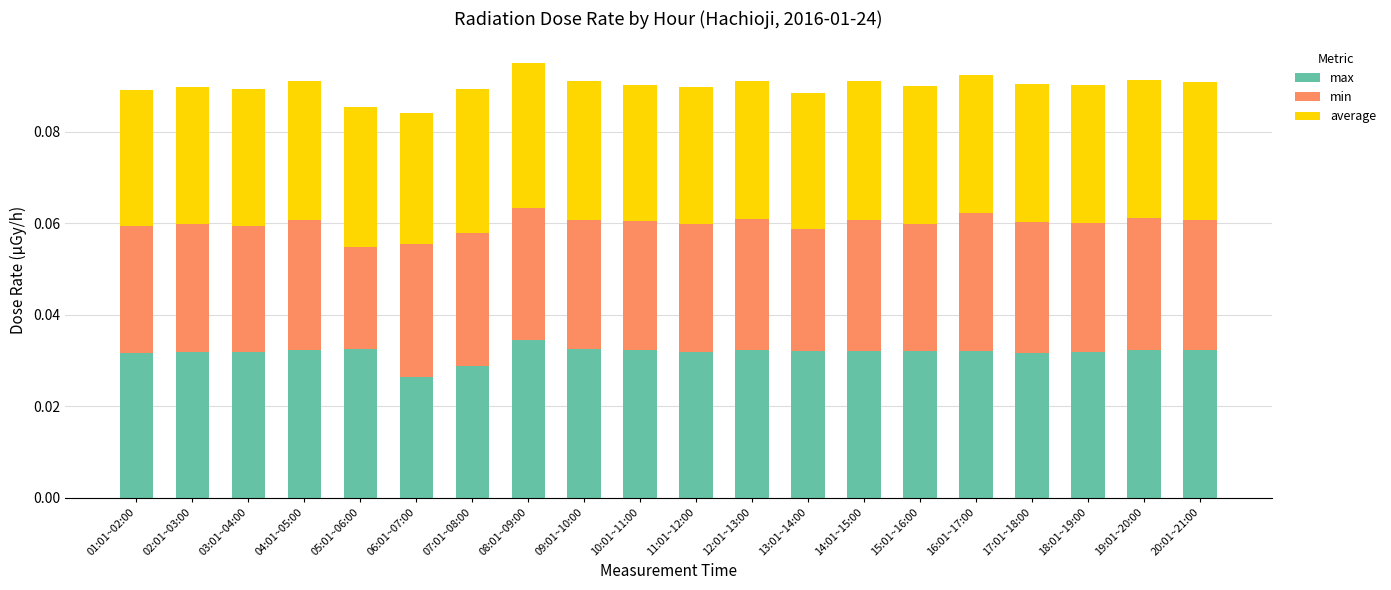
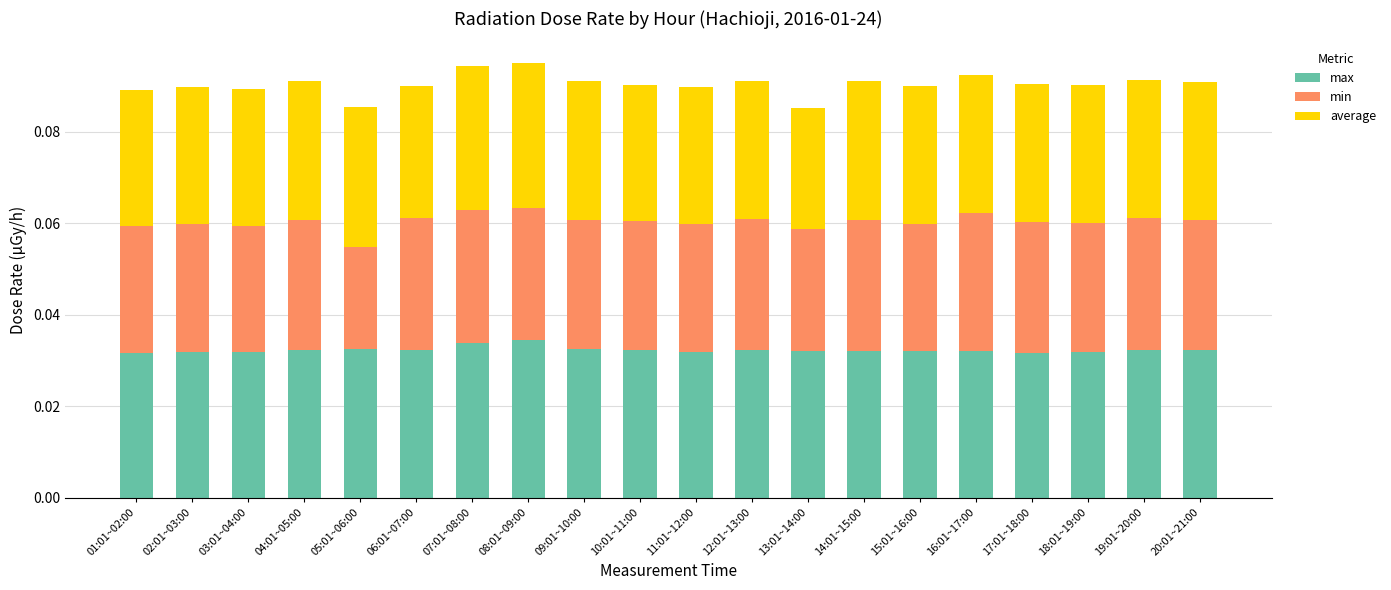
  {
    "max": {
      "01:01~02:00": 0.032,
      "02:01~03:00": 0.032,
      "03:01~04:00": 0.032,
      "04:01~05:00": 0.032,
      "05:01~06:00": 0.033,
-     "06:01~07:00": 0.027,
-     "07:01~08:00": 0.029,
+     "06:01~07:00": 0.032,
+     "07:01~08:00": 0.034,
      "08:01~09:00": 0.034,
      "09:01~10:00": 0.033,
      "10:01~11:00": 0.032,
      "11:01~12:00": 0.032,
      "12:01~13:00": 0.032,
      "13:01~14:00": 0.032,
      "14:01~15:00": 0.032,
      "15:01~16:00": 0.032,
      "16:01~17:00": 0.032,
      "17:01~18:00": 0.032,
      "18:01~19:00": 0.032,
      "19:01~20:00": 0.032,
      "20:01~21:00": 0.032
    },
    "min": {
      "01:01~02:00": 0.028,
      "02:01~03:00": 0.028,
      "03:01~04:00": 0.027,
      "04:01~05:00": 0.029,
      "05:01~06:00": 0.022,
      "06:01~07:00": 0.029,
      "07:01~08:00": 0.029,
      "08:01~09:00": 0.029,
      "09:01~10:00": 0.028,
      "10:01~11:00": 0.028,
      "11:01~12:00": 0.028,
      "12:01~13:00": 0.029,
      "13:01~14:00": 0.027,
      "14:01~15:00": 0.029,
      "15:01~16:00": 0.028,
      "16:01~17:00": 0.030,
      "17:01~18:00": 0.029,
      "18:01~19:00": 0.028,
      "19:01~20:00": 0.029,
      "20:01~21:00": 0.029
    },
    "average": {
      "01:01~02:00": 0.030,
      "02:01~03:00": 0.030,
      "03:01~04:00": 0.030,
      "04:01~05:00": 0.030,
      "05:01~06:00": 0.031,
      "06:01~07:00": 0.029,
      "07:01~08:00": 0.031,
      "08:01~09:00": 0.032,
      "09:01~10:00": 0.030,
      "10:01~11:00": 0.030,
      "11:01~12:00": 0.030,
      "12:01~13:00": 0.030,
-     "13:01~14:00": 0.030,
+     "13:01~14:00": 0.026,
      "14:01~15:00": 0.030,
      "15:01~16:00": 0.030,
      "16:01~17:00": 0.030,
      "17:01~18:00": 0.030,
      "18:01~19:00": 0.030,
      "19:01~20:00": 0.030,
      "20:01~21:00": 0.030
    }
  }
